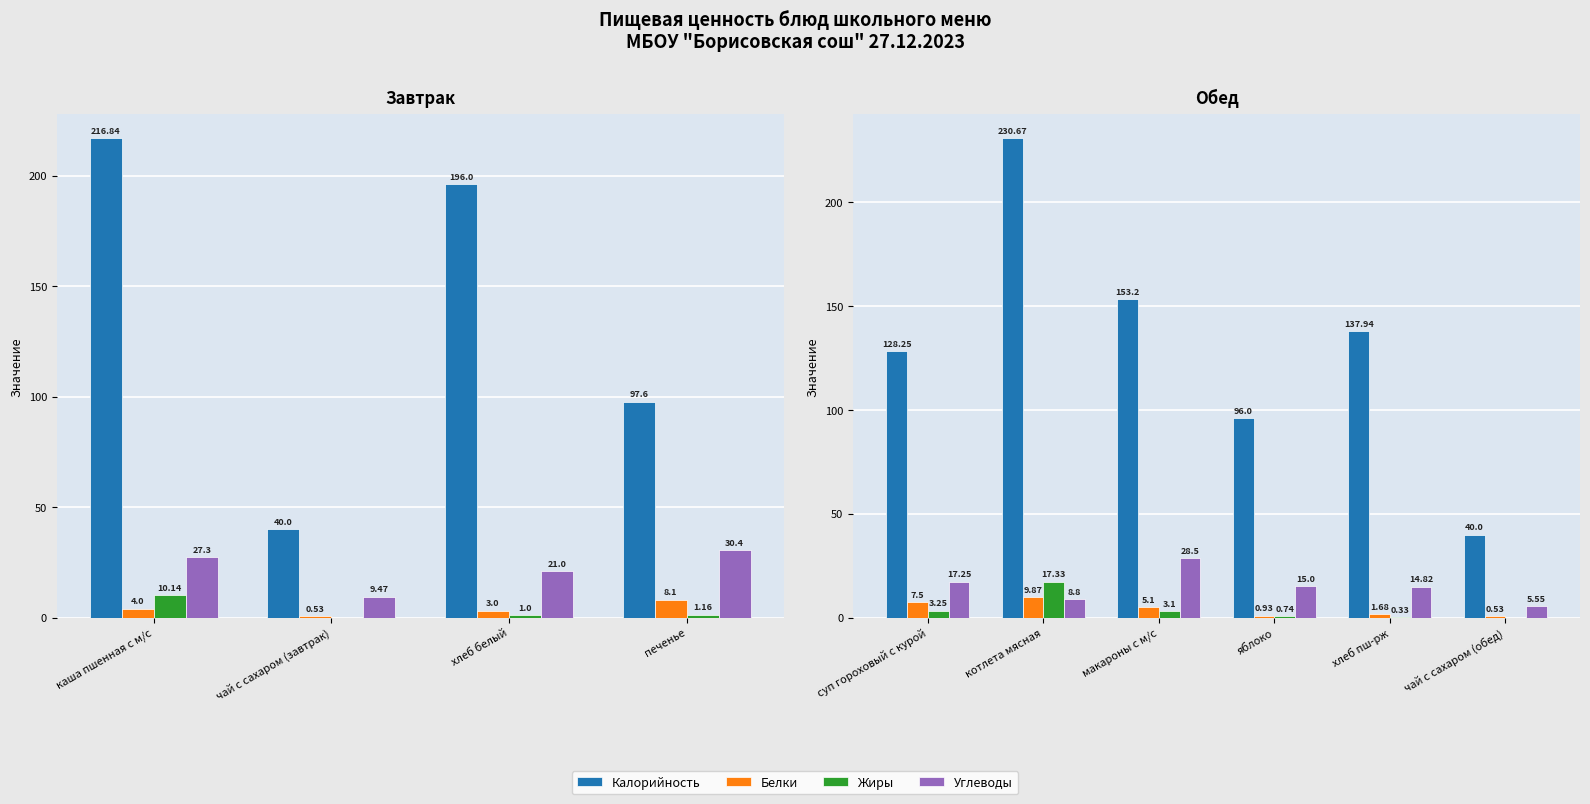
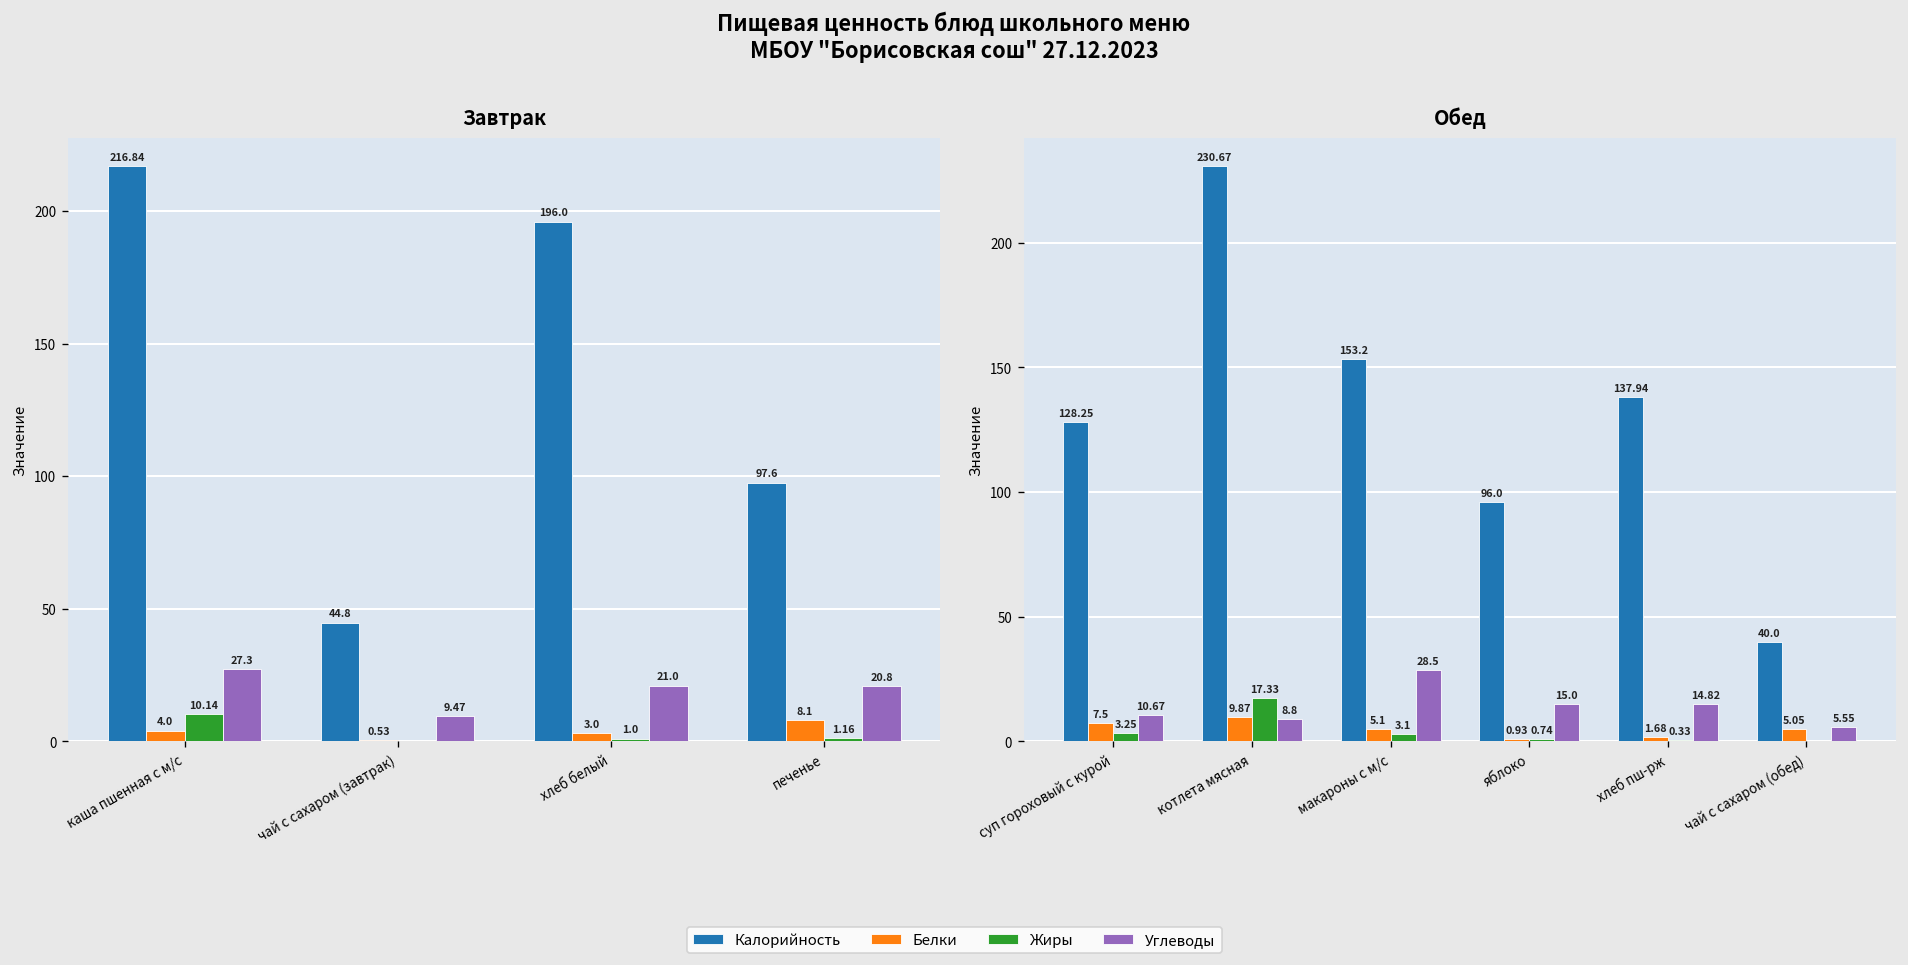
  {
    "Завтрак": {
      "Калорийность": {
        "каша пшенная с м/с": 216.84,
-       "чай с сахаром (завтрак)": 40.0,
+       "чай с сахаром (завтрак)": 44.8,
        "хлеб белый": 196.0,
        "печенье": 97.6
      },
      "Белки": {
        "каша пшенная с м/с": 4.0,
        "чай с сахаром (завтрак)": 0.53,
        "хлеб белый": 3.0,
        "печенье": 8.1
      },
      "Жиры": {
        "каша пшенная с м/с": 10.14,
        "хлеб белый": 1.0,
        "печенье": 1.16
      },
      "Углеводы": {
        "каша пшенная с м/с": 27.3,
        "чай с сахаром (завтрак)": 9.47,
        "хлеб белый": 21.0,
-       "печенье": 30.4
+       "печенье": 20.8
      }
    },
    "Обед": {
      "Калорийность": {
        "суп гороховый с курой": 128.25,
        "котлета мясная": 230.67,
        "макароны с м/с": 153.2,
        "яблоко": 96.0,
        "хлеб пш-рж": 137.94,
        "чай с сахаром (обед)": 40.0
      },
      "Белки": {
        "суп гороховый с курой": 7.5,
        "котлета мясная": 9.87,
        "макароны с м/с": 5.1,
        "яблоко": 0.93,
        "хлеб пш-рж": 1.68,
-       "чай с сахаром (обед)": 0.53
+       "чай с сахаром (обед)": 5.05
      },
      "Жиры": {
        "суп гороховый с курой": 3.25,
        "котлета мясная": 17.33,
        "макароны с м/с": 3.1,
        "яблоко": 0.74,
        "хлеб пш-рж": 0.33
      },
      "Углеводы": {
-       "суп гороховый с курой": 17.25,
+       "суп гороховый с курой": 10.67,
        "котлета мясная": 8.8,
        "макароны с м/с": 28.5,
        "яблоко": 15.0,
        "хлеб пш-рж": 14.82,
        "чай с сахаром (обед)": 5.55
      }
    }
  }
